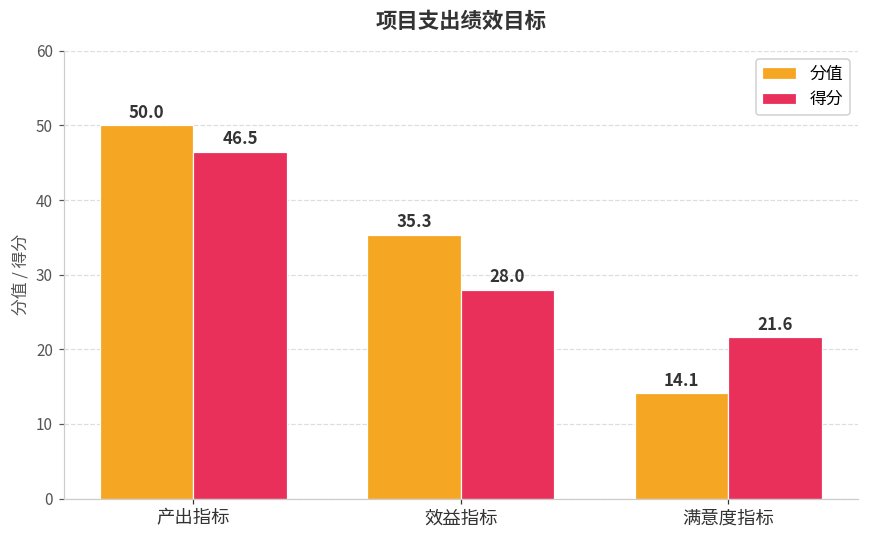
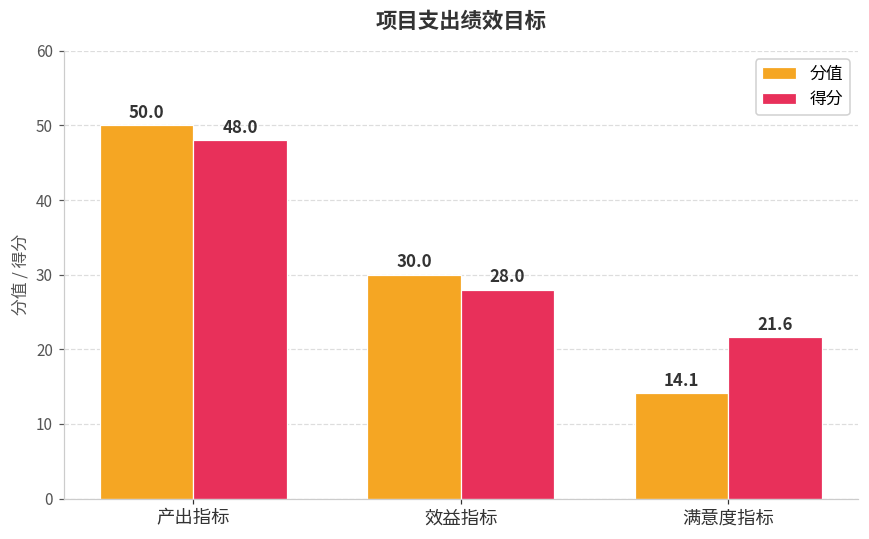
  {
    "分值": {
      "产出指标": 50.0,
-     "效益指标": 35.3,
+     "效益指标": 30.0,
      "满意度指标": 14.1
    },
    "得分": {
-     "产出指标": 46.5,
+     "产出指标": 48.0,
      "效益指标": 28.0,
      "满意度指标": 21.6
    }
  }
